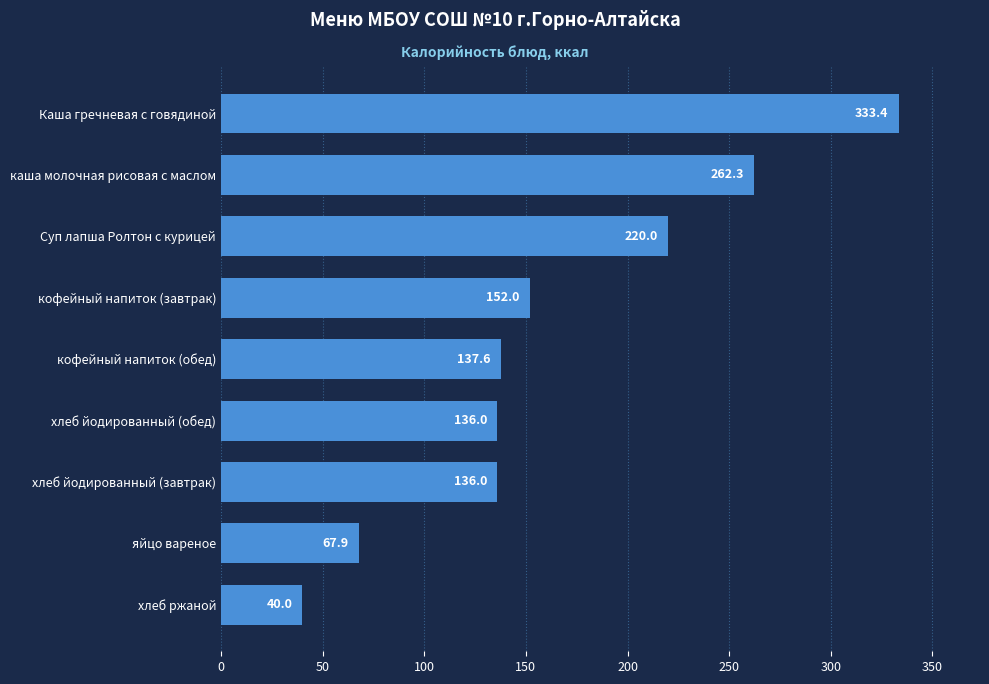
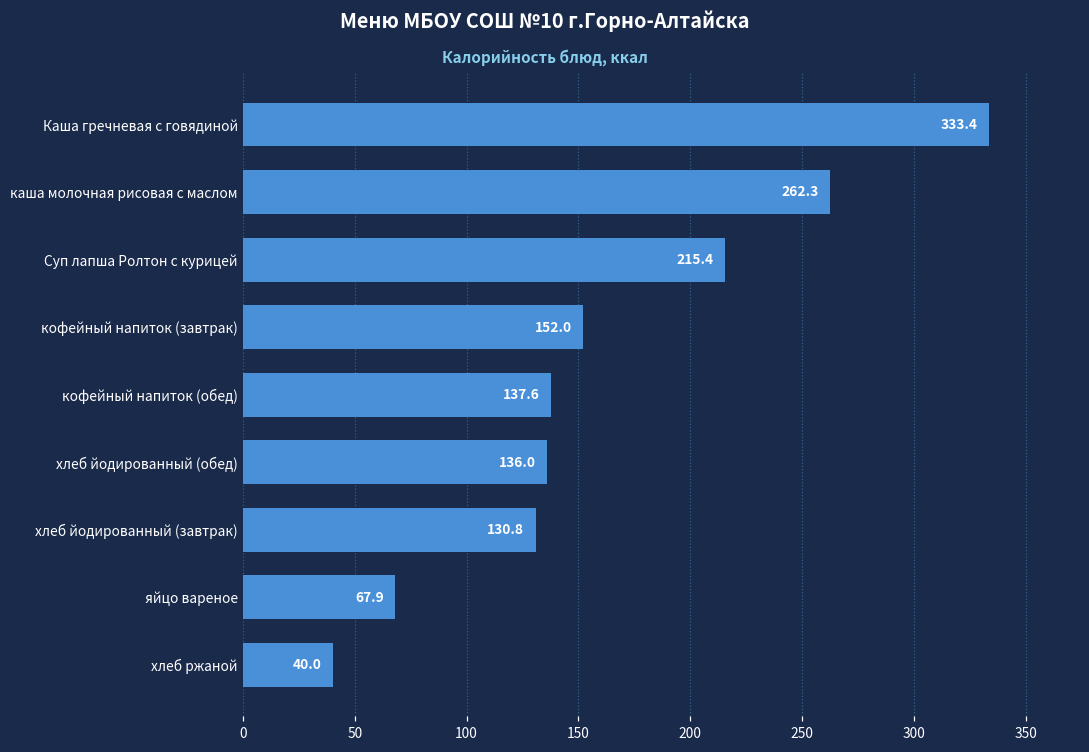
  {
    "Каша гречневая с говядиной": 333.4,
    "каша молочная рисовая с маслом": 262.3,
-   "Суп лапша Ролтон с курицей": 220.0,
+   "Суп лапша Ролтон с курицей": 215.4,
    "кофейный напиток (завтрак)": 152.0,
    "кофейный напиток (обед)": 137.6,
    "хлеб йодированный (обед)": 136.0,
-   "хлеб йодированный (завтрак)": 136.0,
+   "хлеб йодированный (завтрак)": 130.8,
    "яйцо вареное": 67.9,
    "хлеб ржаной": 40.0
  }
